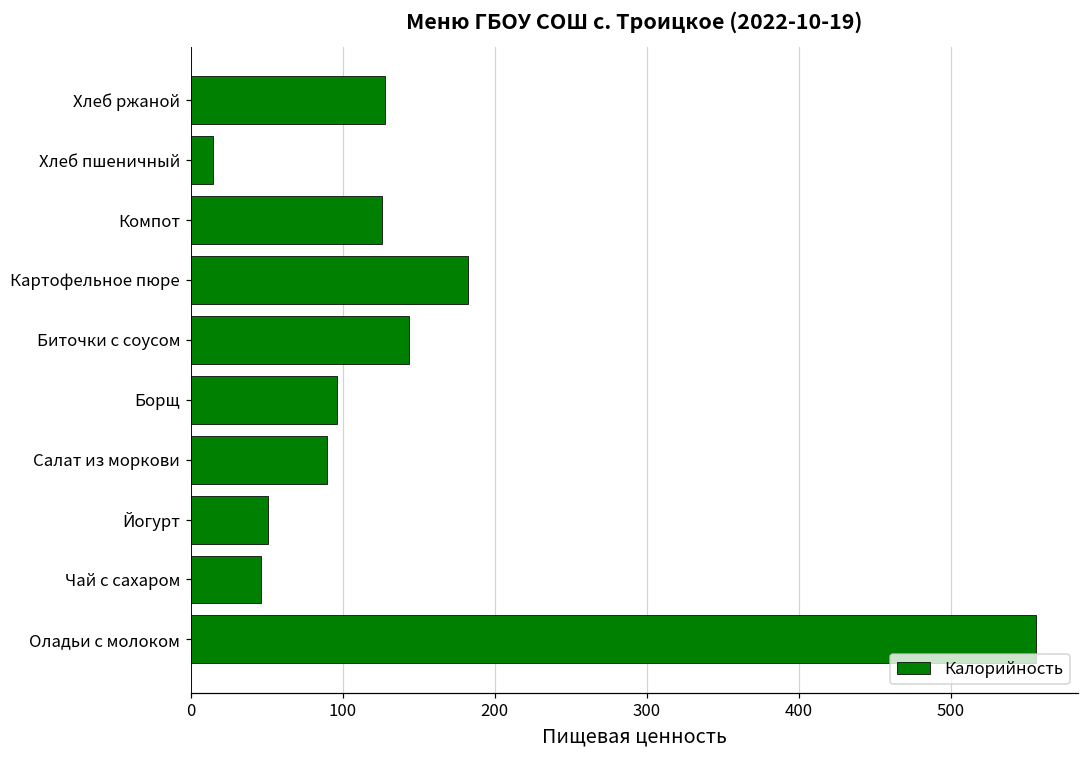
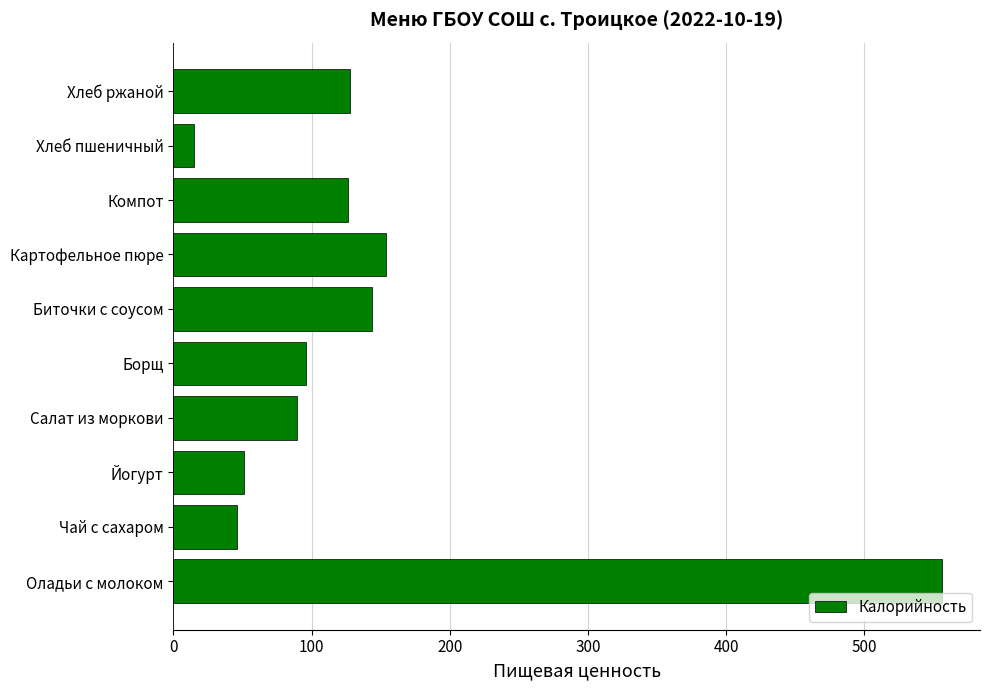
  {
    "Хлеб ржаной": 128,
    "Хлеб пшеничный": 15,
    "Компот": 126,
-   "Картофельное пюре": 183,
+   "Картофельное пюре": 154,
    "Биточки с соусом": 143,
    "Борщ": 96,
    "Салат из моркови": 89,
    "Йогурт": 51,
    "Чай с сахаром": 46,
    "Оладьи с молоком": 556
  }
